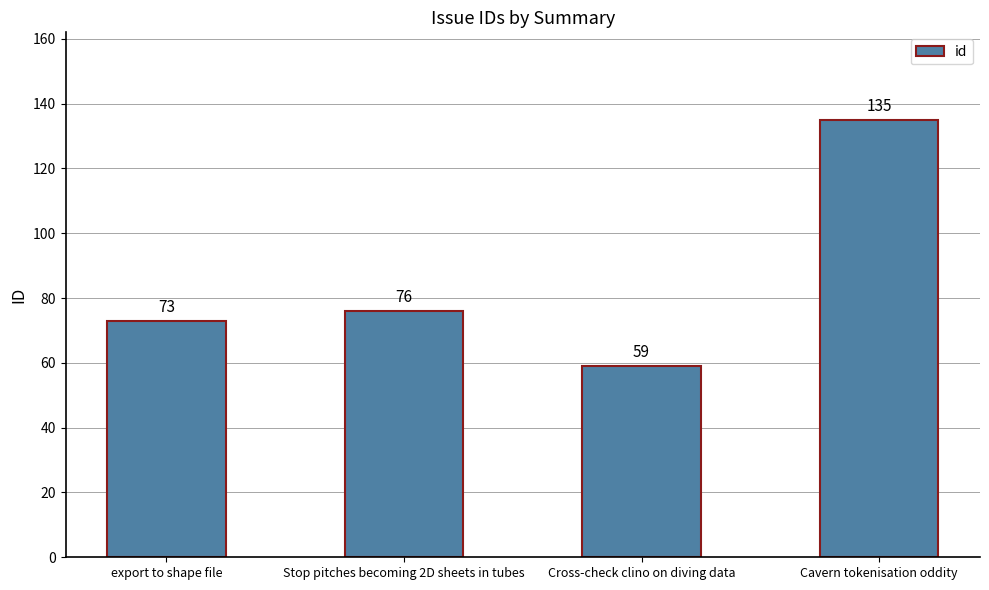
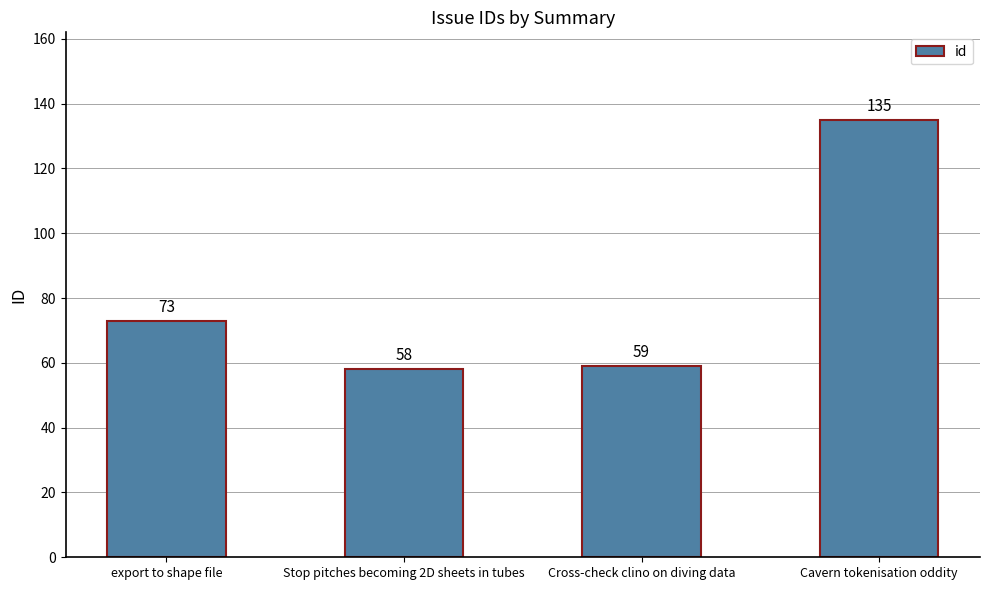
  {
    "export to shape file": 73,
-   "Stop pitches becoming 2D sheets in tubes": 76,
+   "Stop pitches becoming 2D sheets in tubes": 58,
    "Cross-check clino on diving data": 59,
    "Cavern tokenisation oddity": 135
  }
